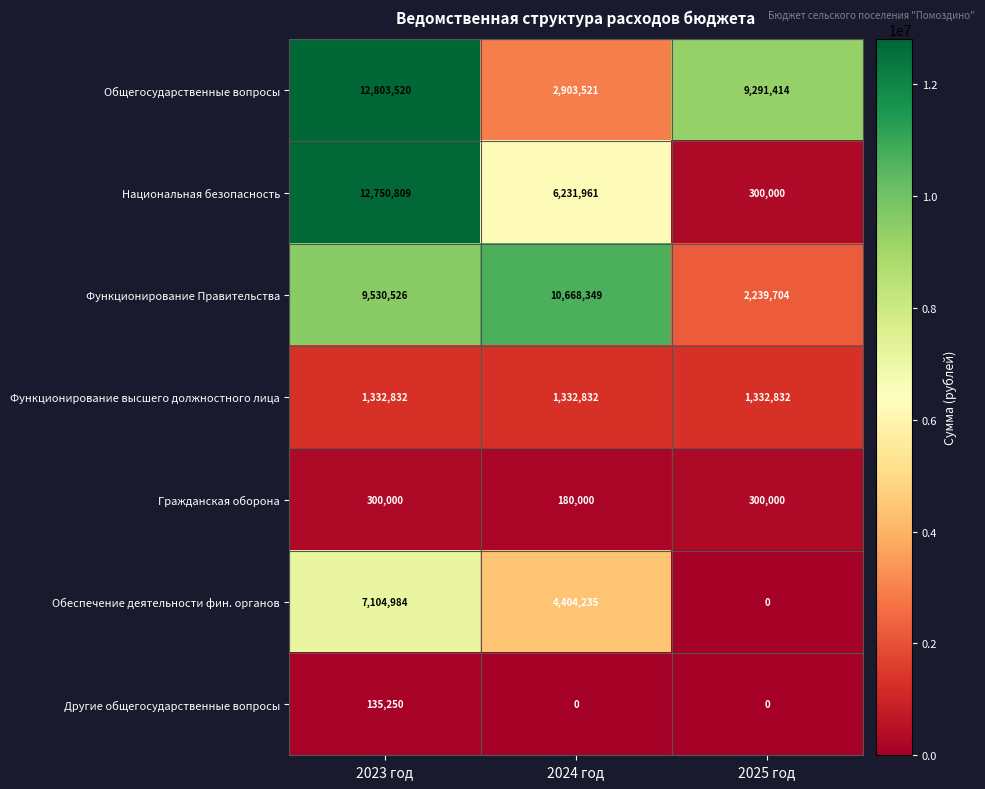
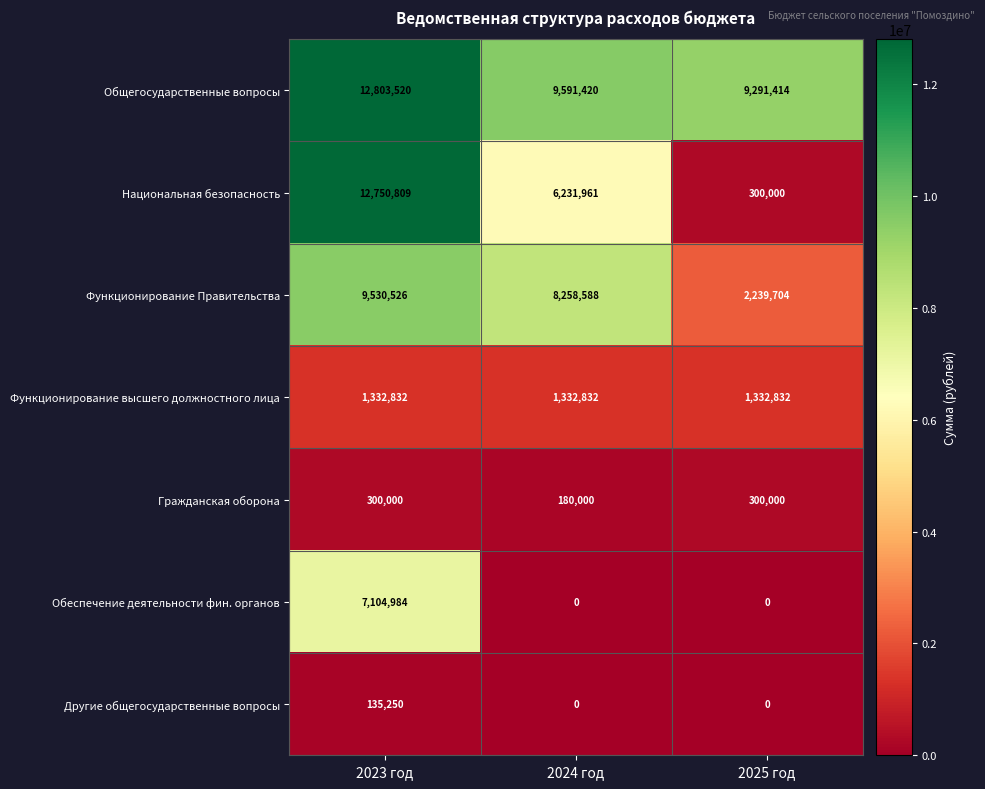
  {
    "Общегосударственные вопросы": {
      "2023 год": "12,803,520",
-     "2024 год": "2,903,521",
+     "2024 год": "9,591,420",
      "2025 год": "9,291,414"
    },
    "Национальная безопасность": {
      "2023 год": "12,750,809",
      "2024 год": "6,231,961",
      "2025 год": "300,000"
    },
    "Функционирование Правительства": {
      "2023 год": "9,530,526",
-     "2024 год": "10,668,349",
+     "2024 год": "8,258,588",
      "2025 год": "2,239,704"
    },
    "Функционирование высшего должностного лица": {
      "2023 год": "1,332,832",
      "2024 год": "1,332,832",
      "2025 год": "1,332,832"
    },
    "Гражданская оборона": {
      "2023 год": "300,000",
      "2024 год": "180,000",
      "2025 год": "300,000"
    },
    "Обеспечение деятельности фин. органов": {
      "2023 год": "7,104,984",
-     "2024 год": "4,404,235",
+     "2024 год": "0",
      "2025 год": "0"
    },
    "Другие общегосударственные вопросы": {
      "2023 год": "135,250",
      "2024 год": "0",
      "2025 год": "0"
    }
  }
